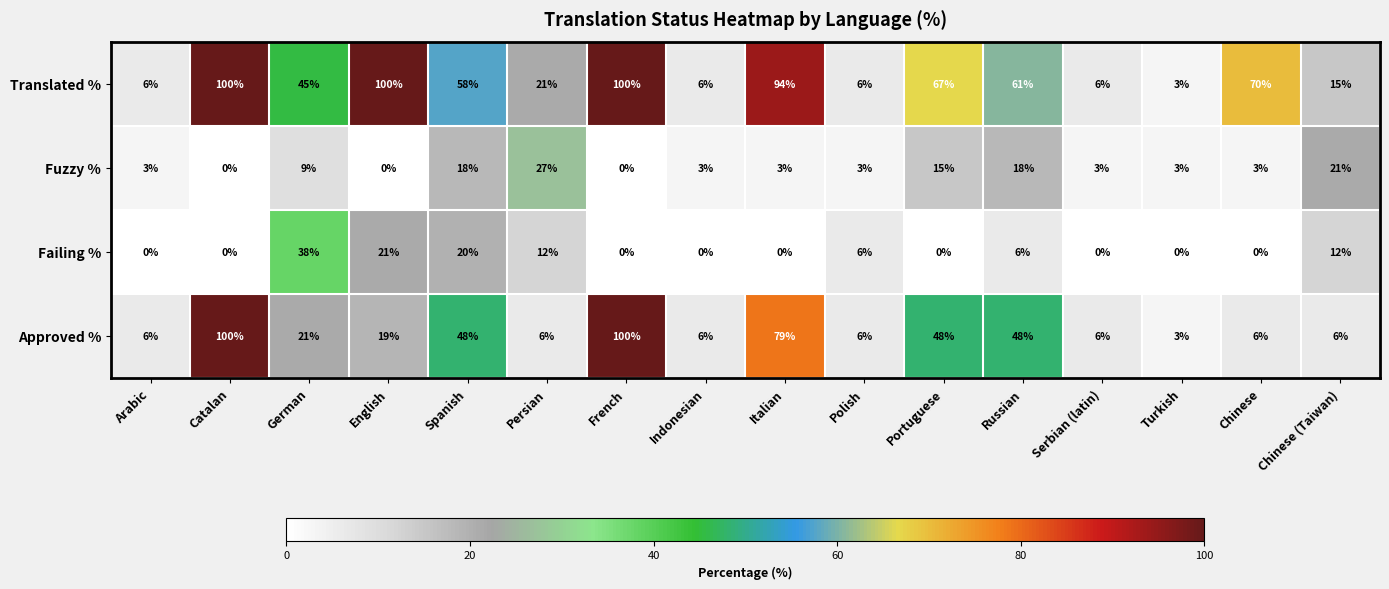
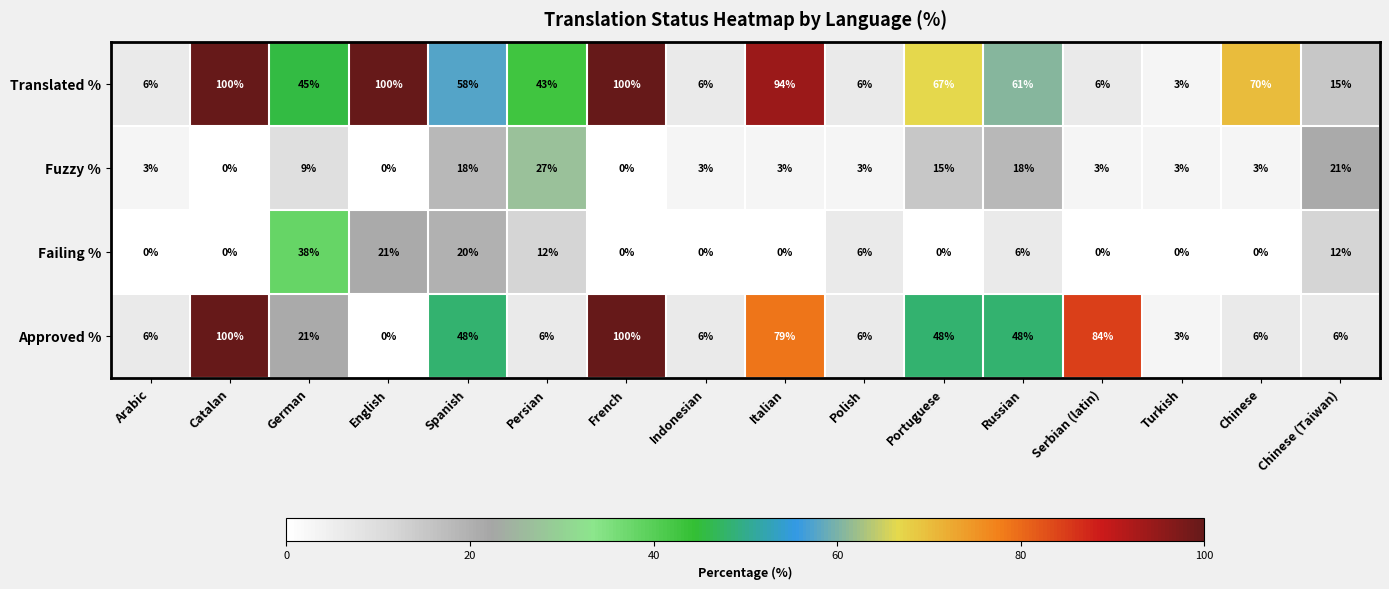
  {
    "Translated %": {
      "Arabic": "6%",
      "Catalan": "100%",
      "German": "45%",
      "English": "100%",
      "Spanish": "58%",
-     "Persian": "21%",
+     "Persian": "43%",
      "French": "100%",
      "Indonesian": "6%",
      "Italian": "94%",
      "Polish": "6%",
      "Portuguese": "67%",
      "Russian": "61%",
      "Serbian (latin)": "6%",
      "Turkish": "3%",
      "Chinese": "70%",
      "Chinese (Taiwan)": "15%"
    },
    "Fuzzy %": {
      "Arabic": "3%",
      "Catalan": "0%",
      "German": "9%",
      "English": "0%",
      "Spanish": "18%",
      "Persian": "27%",
      "French": "0%",
      "Indonesian": "3%",
      "Italian": "3%",
      "Polish": "3%",
      "Portuguese": "15%",
      "Russian": "18%",
      "Serbian (latin)": "3%",
      "Turkish": "3%",
      "Chinese": "3%",
      "Chinese (Taiwan)": "21%"
    },
    "Failing %": {
      "Arabic": "0%",
      "Catalan": "0%",
      "German": "38%",
      "English": "21%",
      "Spanish": "20%",
      "Persian": "12%",
      "French": "0%",
      "Indonesian": "0%",
      "Italian": "0%",
      "Polish": "6%",
      "Portuguese": "0%",
      "Russian": "6%",
      "Serbian (latin)": "0%",
      "Turkish": "0%",
      "Chinese": "0%",
      "Chinese (Taiwan)": "12%"
    },
    "Approved %": {
      "Arabic": "6%",
      "Catalan": "100%",
      "German": "21%",
-     "English": "19%",
+     "English": "0%",
      "Spanish": "48%",
      "Persian": "6%",
      "French": "100%",
      "Indonesian": "6%",
      "Italian": "79%",
      "Polish": "6%",
      "Portuguese": "48%",
      "Russian": "48%",
-     "Serbian (latin)": "6%",
+     "Serbian (latin)": "84%",
      "Turkish": "3%",
      "Chinese": "6%",
      "Chinese (Taiwan)": "6%"
    }
  }
